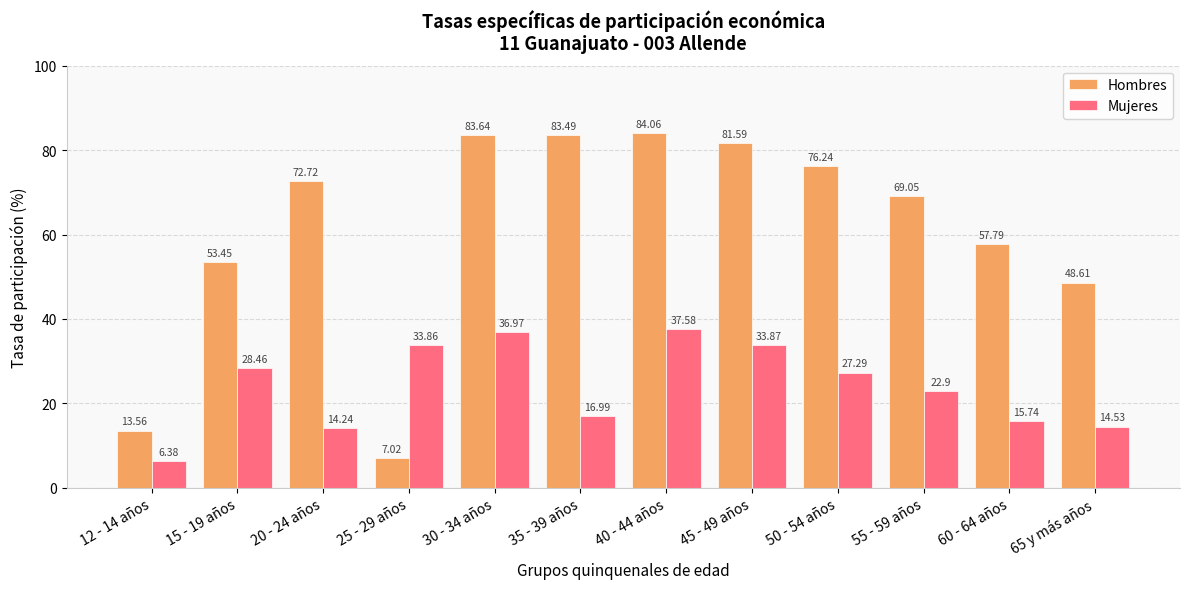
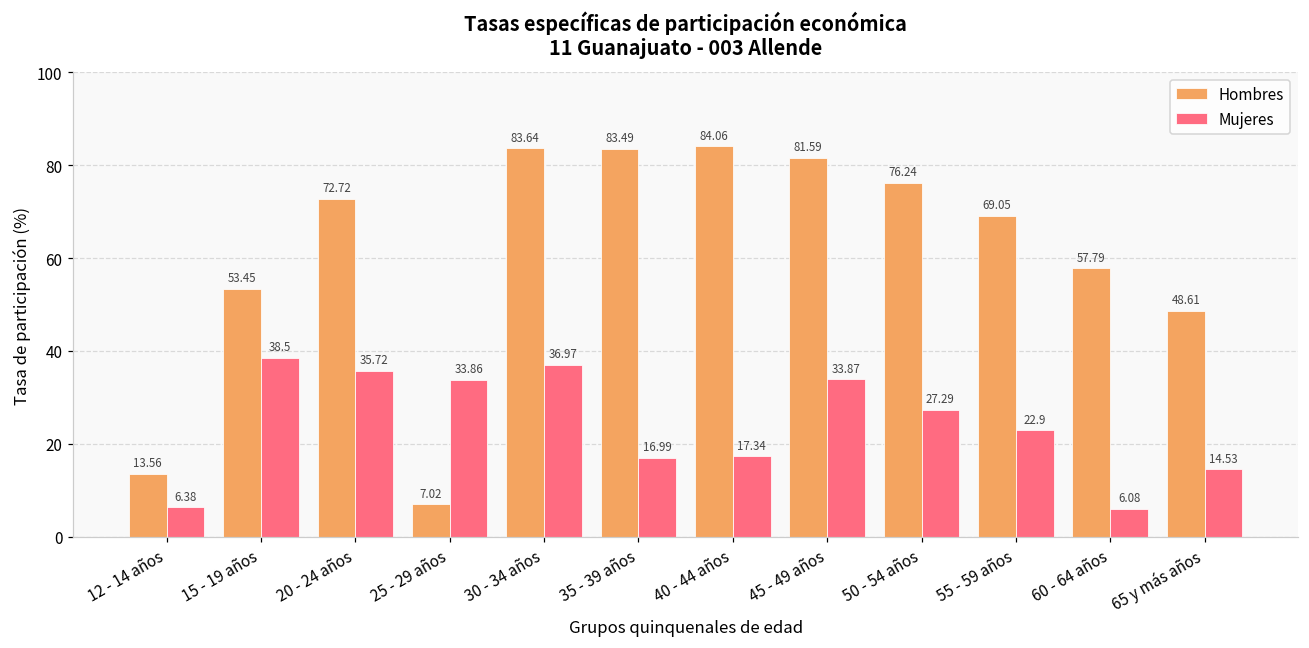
  {
    "Hombres": {
      "12 - 14 años": 13.56,
      "15 - 19 años": 53.45,
      "20 - 24 años": 72.72,
      "25 - 29 años": 7.02,
      "30 - 34 años": 83.64,
      "35 - 39 años": 83.49,
      "40 - 44 años": 84.06,
      "45 - 49 años": 81.59,
      "50 - 54 años": 76.24,
      "55 - 59 años": 69.05,
      "60 - 64 años": 57.79,
      "65 y más años": 48.61
    },
    "Mujeres": {
      "12 - 14 años": 6.38,
-     "15 - 19 años": 28.46,
-     "20 - 24 años": 14.24,
+     "15 - 19 años": 38.5,
+     "20 - 24 años": 35.72,
      "25 - 29 años": 33.86,
      "30 - 34 años": 36.97,
      "35 - 39 años": 16.99,
-     "40 - 44 años": 37.58,
+     "40 - 44 años": 17.34,
      "45 - 49 años": 33.87,
      "50 - 54 años": 27.29,
      "55 - 59 años": 22.9,
-     "60 - 64 años": 15.74,
+     "60 - 64 años": 6.08,
      "65 y más años": 14.53
    }
  }
